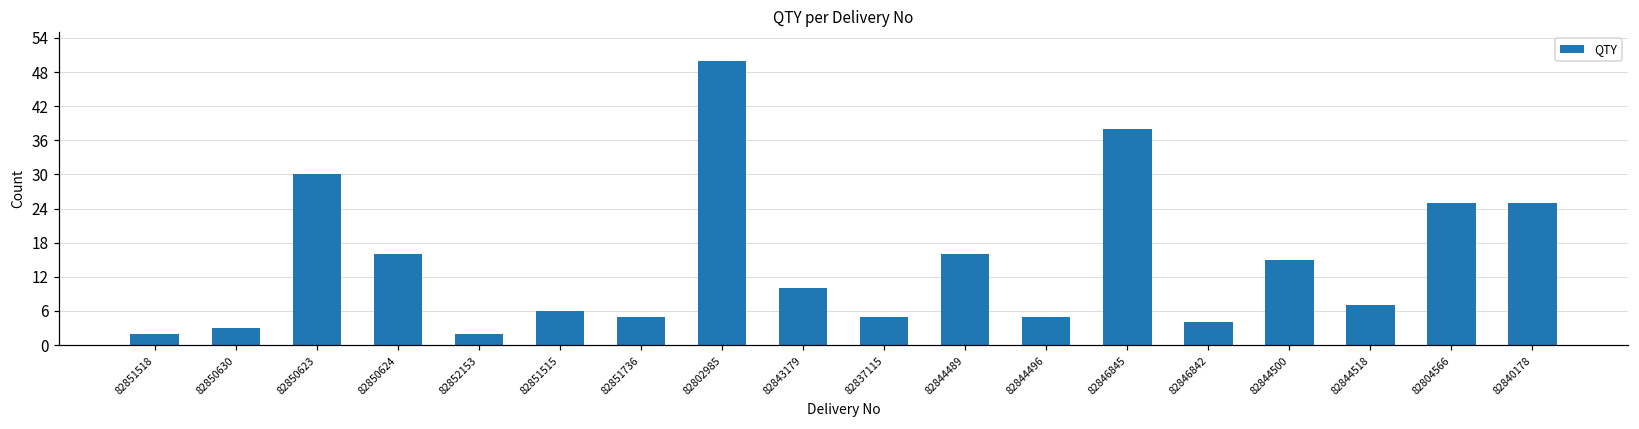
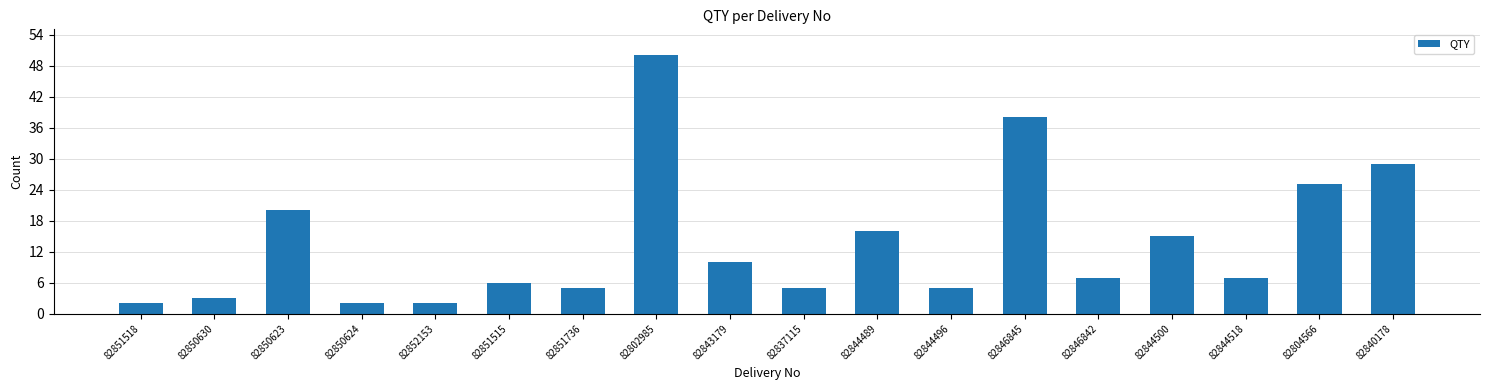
  {
    "82851518": 2,
    "82850630": 3,
-   "82850623": 30,
-   "82850624": 16,
+   "82850623": 20,
+   "82850624": 2,
    "82852153": 2,
    "82851515": 6,
    "82851736": 5,
    "82802985": 50,
    "82843179": 10,
    "82837115": 5,
    "82844489": 16,
    "82844496": 5,
    "82846845": 38,
-   "82846842": 4,
+   "82846842": 7,
    "82844500": 15,
    "82844518": 7,
    "82804566": 25,
-   "82840178": 25
+   "82840178": 29
  }
